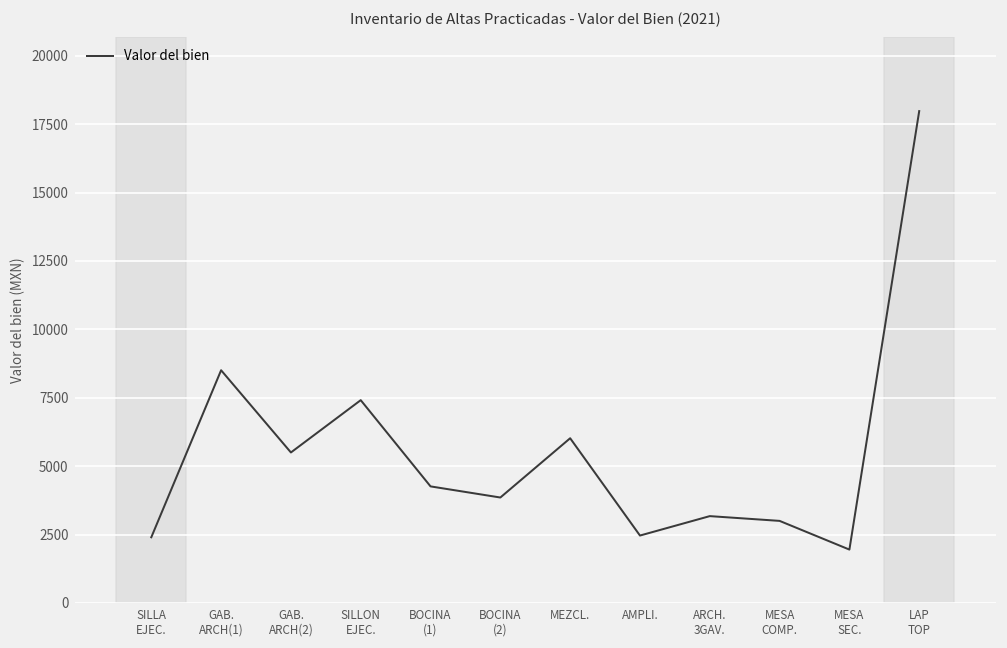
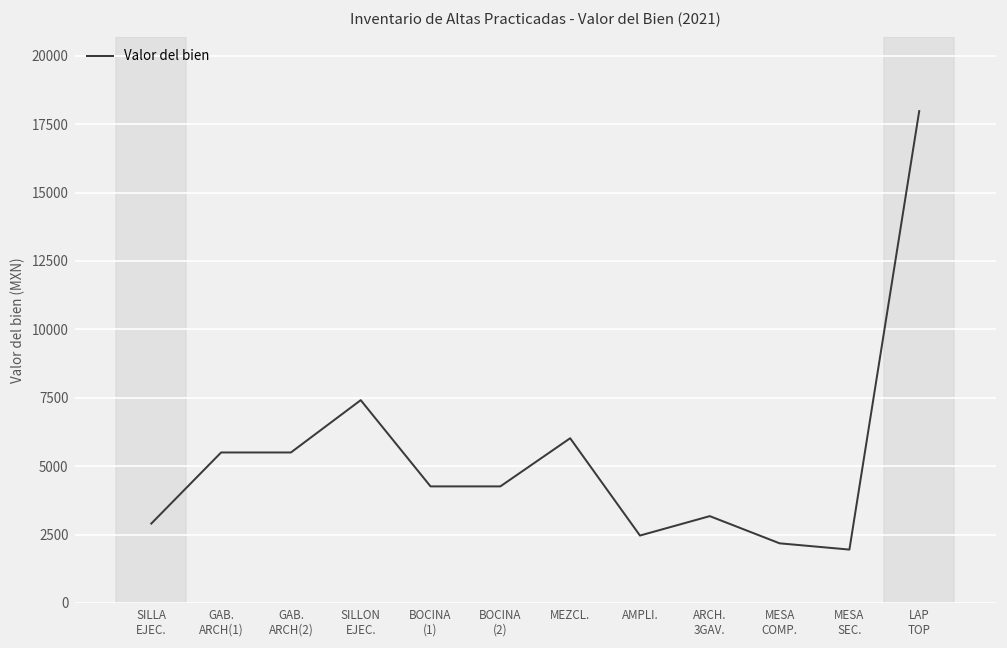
  {
-   "SILLA EJEC.": 2400,
-   "GAB. ARCH(1)": 8500,
+   "SILLA EJEC.": 2900,
+   "GAB. ARCH(1)": 5500,
    "GAB. ARCH(2)": 5500,
    "SILLON EJEC.": 7400,
    "BOCINA (1)": 4300,
-   "BOCINA (2)": 3900,
+   "BOCINA (2)": 4300,
    "MEZCL.": 6000,
    "AMPLI.": 2500,
    "ARCH. 3GAV.": 3200,
-   "MESA COMP.": 3000,
+   "MESA COMP.": 2200,
    "MESA SEC.": 1900,
    "LAP TOP": 18000
  }
